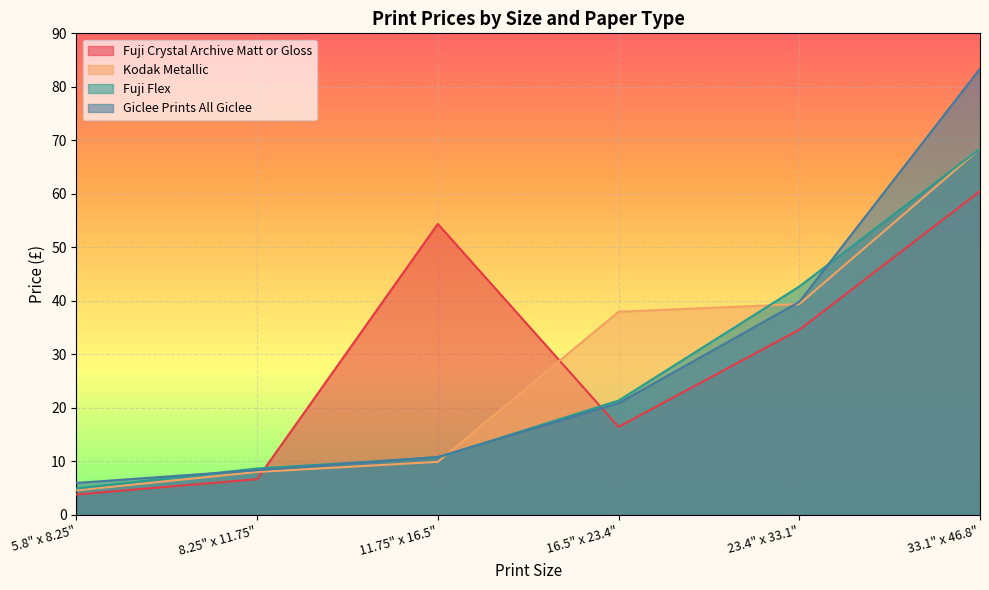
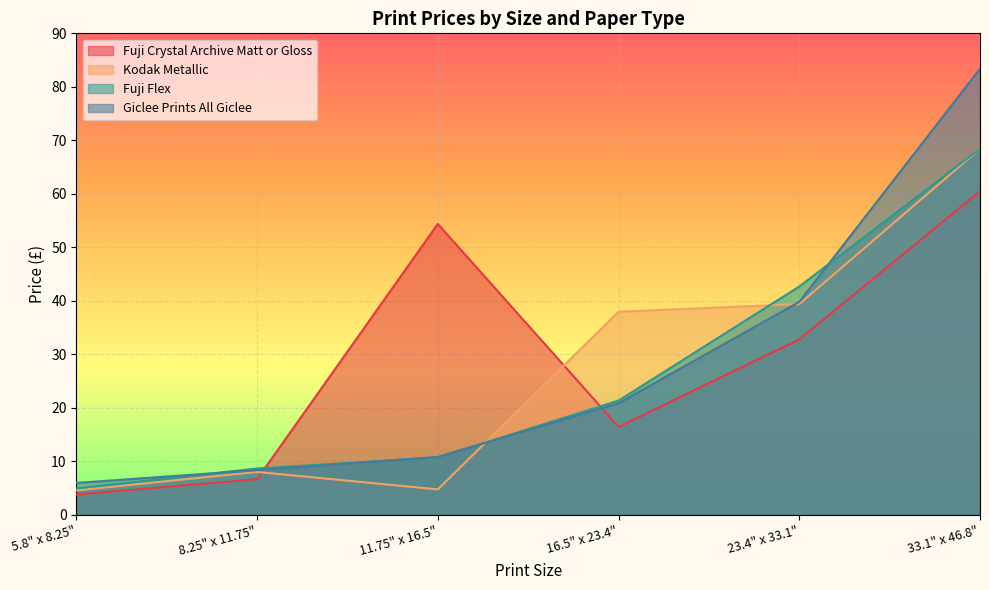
  {
    "Fuji Crystal Archive Matt or Gloss": {
      "5.8\" x 8.25\"": 4,
      "8.25\" x 11.75\"": 7,
      "11.75\" x 16.5\"": 54,
      "16.5\" x 23.4\"": 16,
-     "23.4\" x 33.1\"": 35,
+     "23.4\" x 33.1\"": 33,
      "33.1\" x 46.8\"": 60
    },
    "Kodak Metallic": {
-     "11.75\" x 16.5\"": 10,
+     "11.75\" x 16.5\"": 5,
      "16.5\" x 23.4\"": 38
    }
  }
